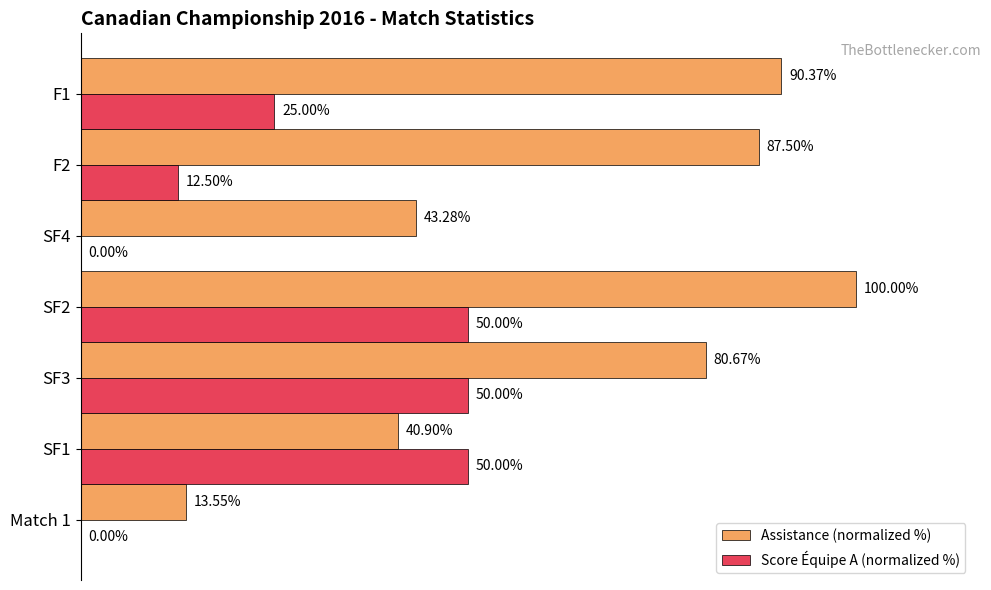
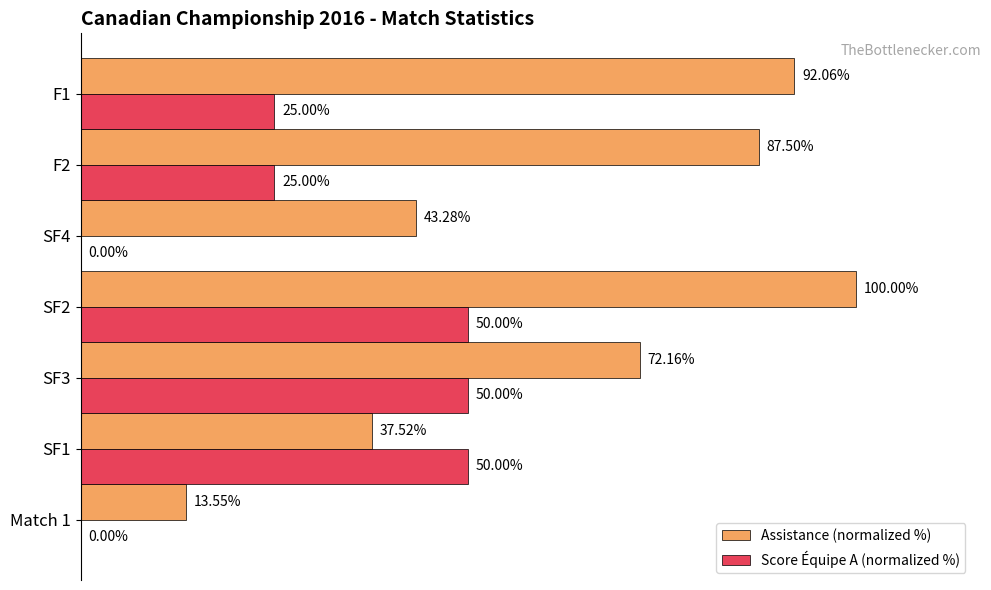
  {
    "Assistance (normalized %)": {
-     "F1": "90.37%",
+     "F1": "92.06%",
      "F2": "87.50%",
      "SF4": "43.28%",
      "SF2": "100.00%",
-     "SF3": "80.67%",
-     "SF1": "40.90%",
+     "SF3": "72.16%",
+     "SF1": "37.52%",
      "Match 1": "13.55%"
    },
    "Score Équipe A (normalized %)": {
      "F1": "25.00%",
-     "F2": "12.50%",
+     "F2": "25.00%",
      "SF4": "0.00%",
      "SF2": "50.00%",
      "SF3": "50.00%",
      "SF1": "50.00%",
      "Match 1": "0.00%"
    }
  }
